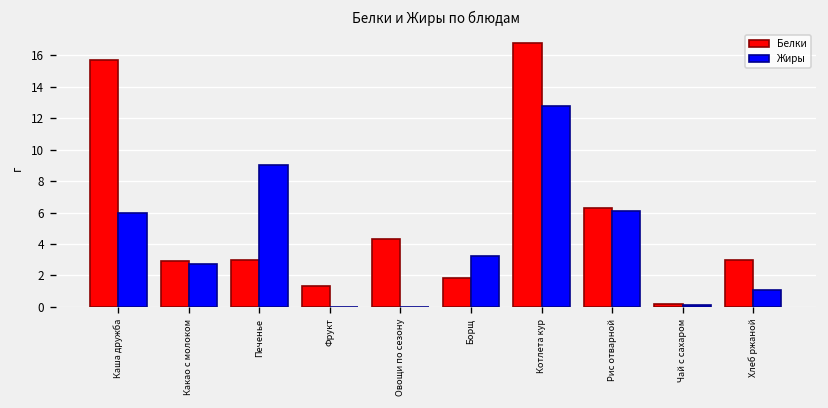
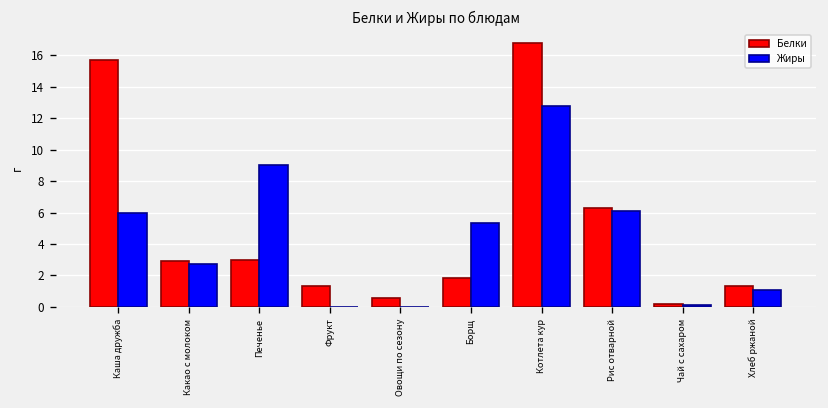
  {
    "Белки": {
      "Каша дружба": 15.7,
      "Какао с молоком": 2.9,
      "Печенье": 3.0,
      "Фрукт": 1.3,
-     "Овощи по сезону": 4.3,
+     "Овощи по сезону": 0.6,
      "Борщ": 1.8,
      "Котлета кур": 16.8,
      "Рис отварной": 6.3,
      "Чай с сахаром": 0.2,
-     "Хлеб ржаной": 3.0
+     "Хлеб ржаной": 1.3
    },
    "Жиры": {
      "Каша дружба": 6.0,
      "Какао с молоком": 2.7,
      "Печенье": 9.0,
      "Фрукт": 0.0,
      "Овощи по сезону": 0.0,
-     "Борщ": 3.3,
+     "Борщ": 5.4,
      "Котлета кур": 12.8,
      "Рис отварной": 6.1,
      "Хлеб ржаной": 1.1
    }
  }
